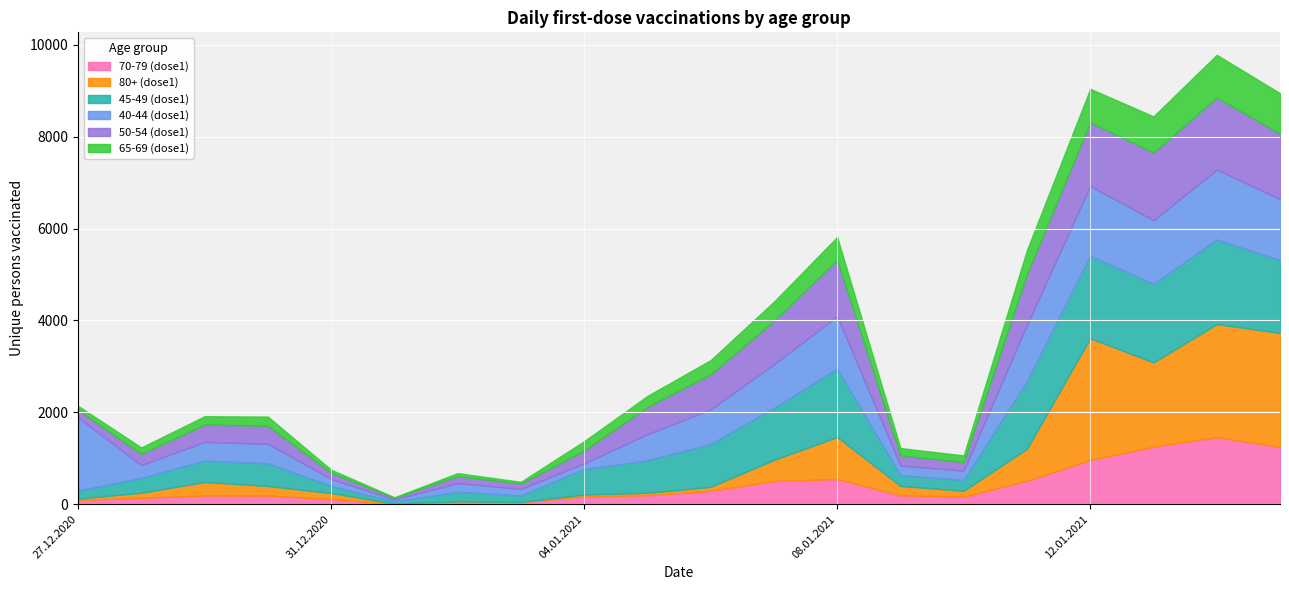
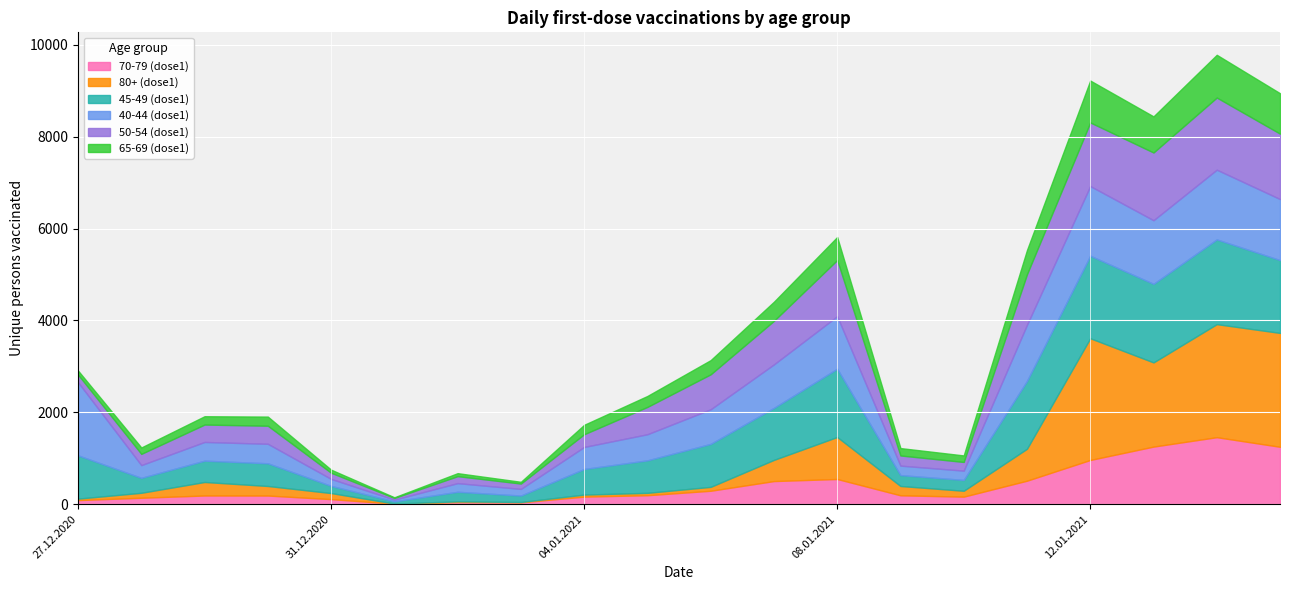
  {
    "70-79 (dose1)": {
      "31.12.2020": 100,
      "08.01.2021": 500,
      "12.01.2021": 1000
    },
    "80+ (dose1)": {
      "31.12.2020": 100,
      "08.01.2021": 900,
      "12.01.2021": 2600
    },
    "45-49 (dose1)": {
-     "27.12.2020": 200,
+     "27.12.2020": 900,
      "31.12.2020": 200,
      "04.01.2021": 600,
      "08.01.2021": 1500,
      "12.01.2021": 1800
    },
    "40-44 (dose1)": {
      "27.12.2020": 1600,
      "31.12.2020": 200,
-     "04.01.2021": 100,
+     "04.01.2021": 500,
      "08.01.2021": 1100,
      "12.01.2021": 1500
    },
    "50-54 (dose1)": {
      "27.12.2020": 200,
      "31.12.2020": 100,
      "04.01.2021": 300,
      "08.01.2021": 1200,
      "12.01.2021": 1400
    },
    "65-69 (dose1)": {
      "27.12.2020": 100,
      "31.12.2020": 100,
      "04.01.2021": 200,
      "08.01.2021": 500,
-     "12.01.2021": 700
+     "12.01.2021": 900
    }
  }
